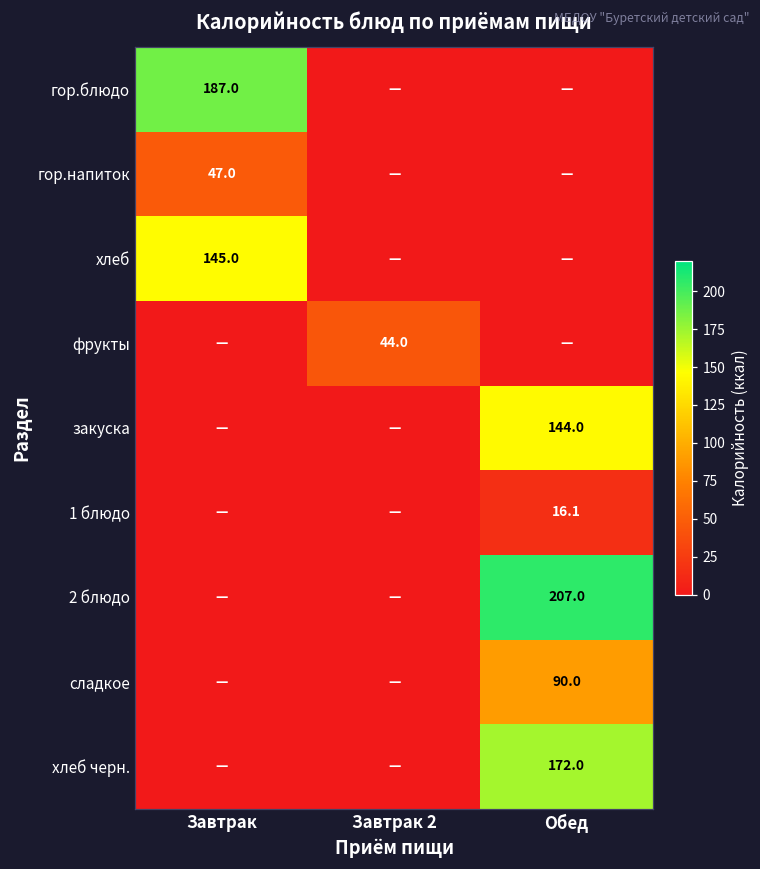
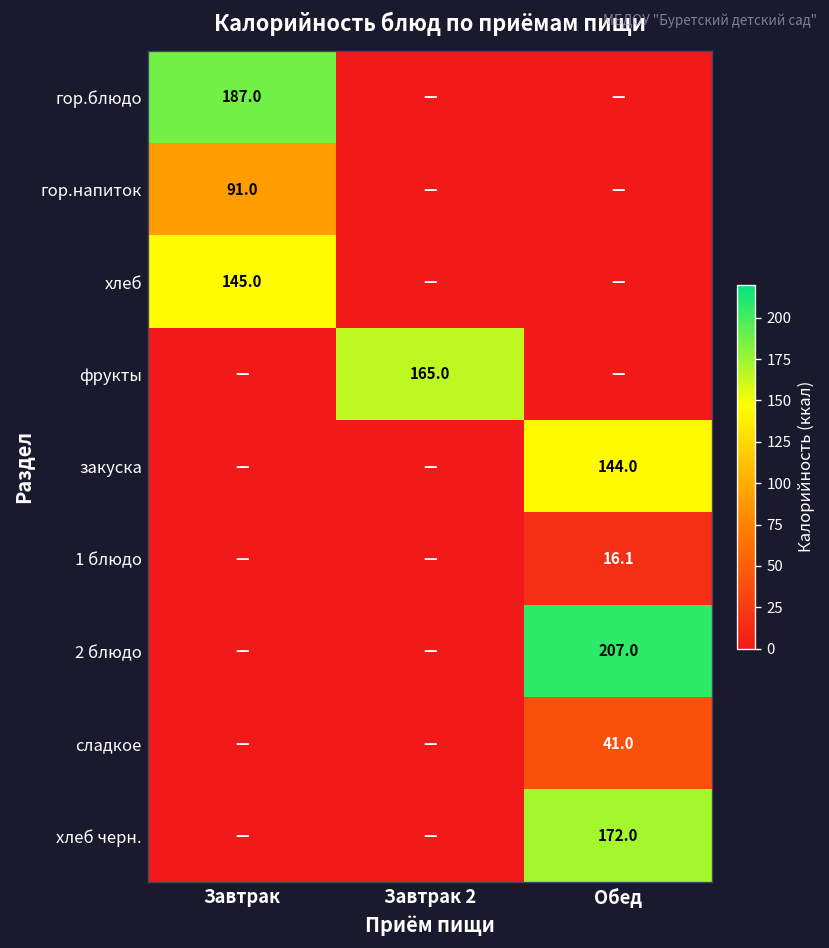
  {
    "гор.блюдо": {
      "Завтрак": 187.0
    },
    "гор.напиток": {
-     "Завтрак": 47.0
+     "Завтрак": 91.0
    },
    "хлеб": {
      "Завтрак": 145.0
    },
    "фрукты": {
-     "Завтрак 2": 44.0
+     "Завтрак 2": 165.0
    },
    "закуска": {
      "Обед": 144.0
    },
    "1 блюдо": {
      "Обед": 16.1
    },
    "2 блюдо": {
      "Обед": 207.0
    },
    "сладкое": {
-     "Обед": 90.0
+     "Обед": 41.0
    },
    "хлеб черн.": {
      "Обед": 172.0
    }
  }
